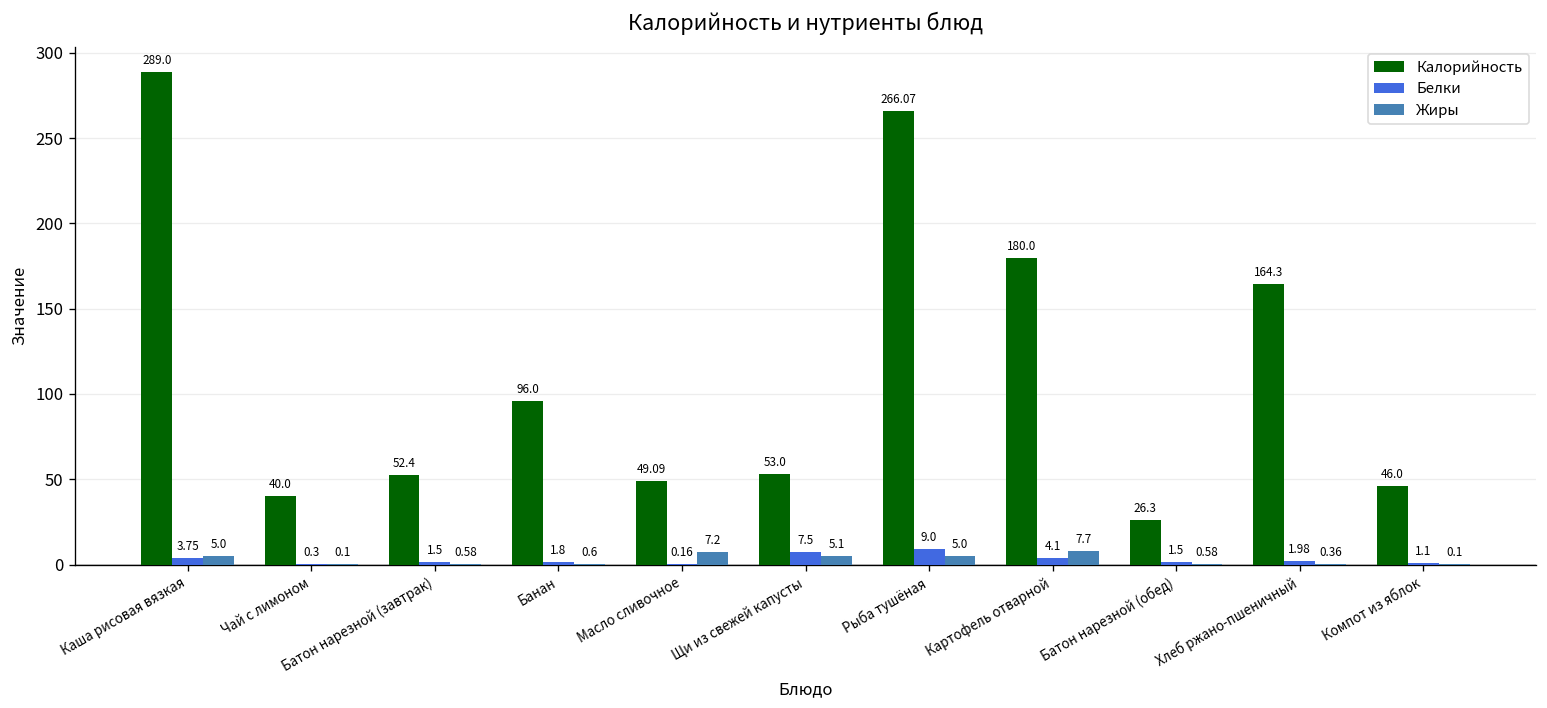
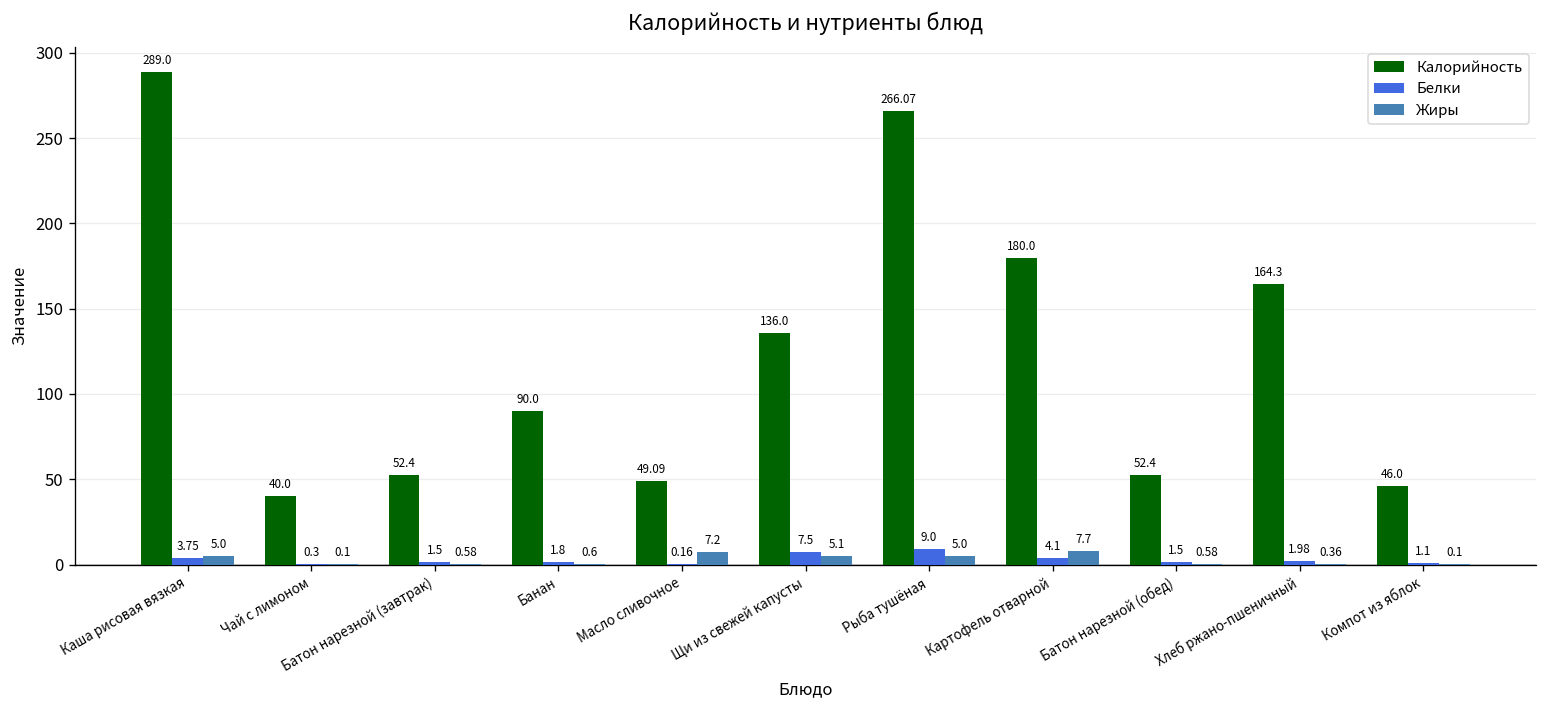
  {
    "Калорийность": {
      "Каша рисовая вязкая": 289.0,
      "Чай с лимоном": 40.0,
      "Батон нарезной (завтрак)": 52.4,
-     "Банан": 96.0,
+     "Банан": 90.0,
      "Масло сливочное": 49.09,
-     "Щи из свежей капусты": 53.0,
+     "Щи из свежей капусты": 136.0,
      "Рыба тушёная": 266.07,
      "Картофель отварной": 180.0,
-     "Батон нарезной (обед)": 26.3,
+     "Батон нарезной (обед)": 52.4,
      "Хлеб ржано-пшеничный": 164.3,
      "Компот из яблок": 46.0
    }
  }
